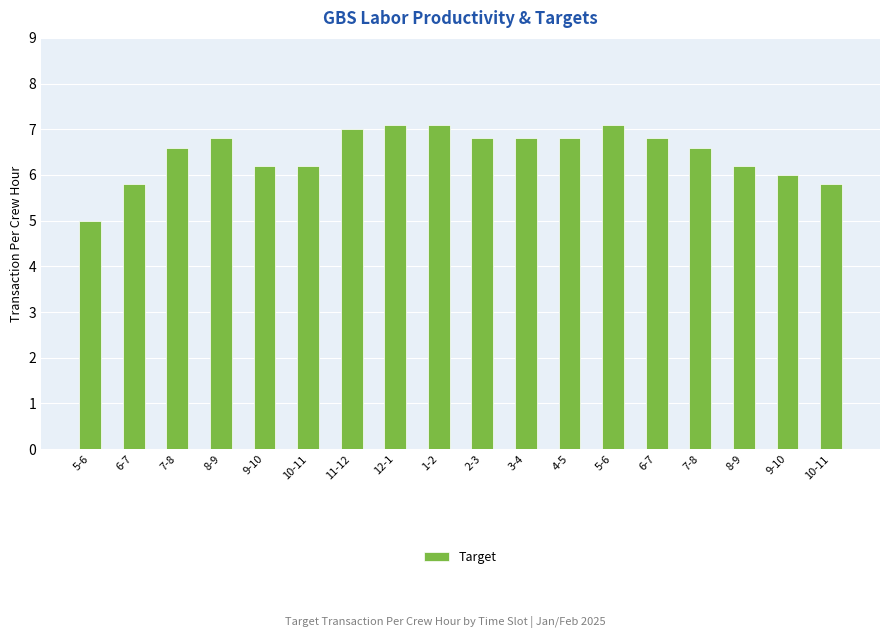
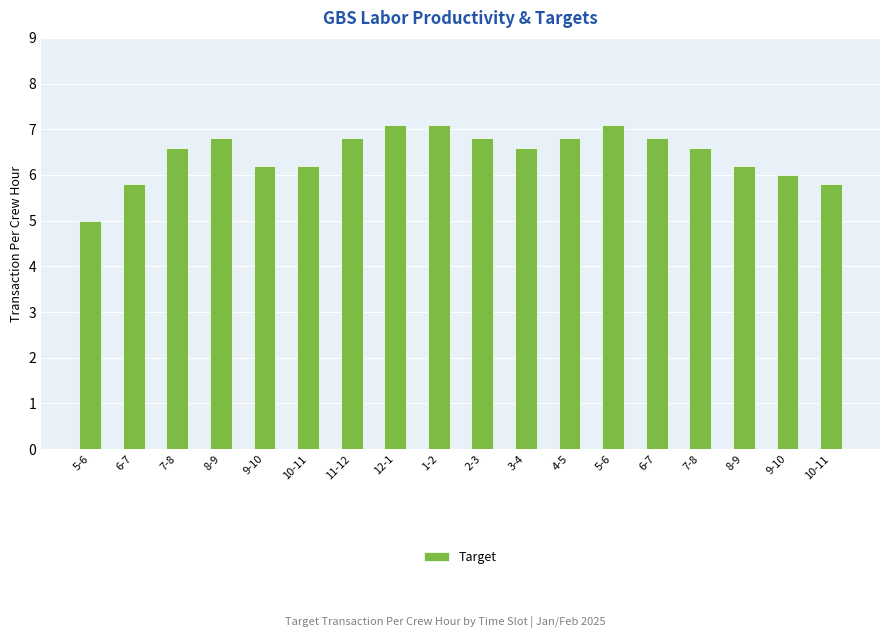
  {
-   "11-12": 7.0,
+   "11-12": 6.8,
    "12-1": 7.1,
    "1-2": 7.1,
    "2-3": 6.8,
-   "3-4": 6.8,
+   "3-4": 6.6,
    "4-5": 6.8
  }
